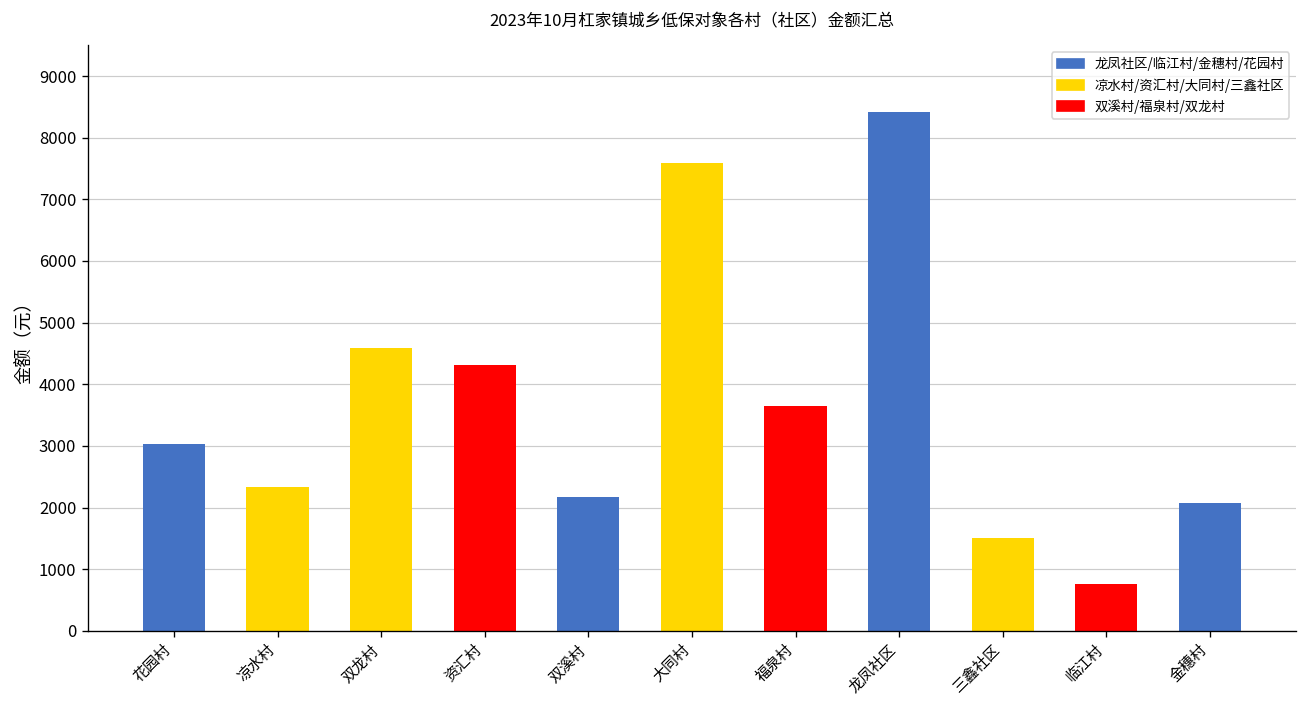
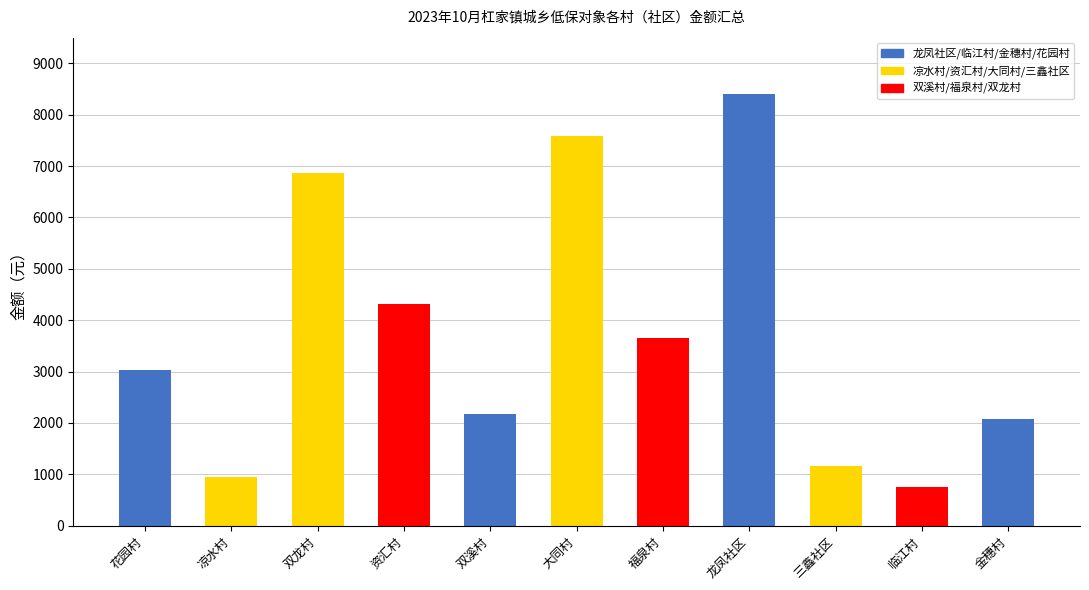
  {
    "花园村": 3000,
-   "凉水村": 2300,
-   "双龙村": 4600,
+   "凉水村": 1000,
+   "双龙村": 6900,
    "资汇村": 4300,
    "双溪村": 2200,
    "大同村": 7600,
    "福泉村": 3700,
    "龙凤社区": 8400,
-   "三鑫社区": 1500,
+   "三鑫社区": 1200,
    "临江村": 800,
    "金穗村": 2100
  }
